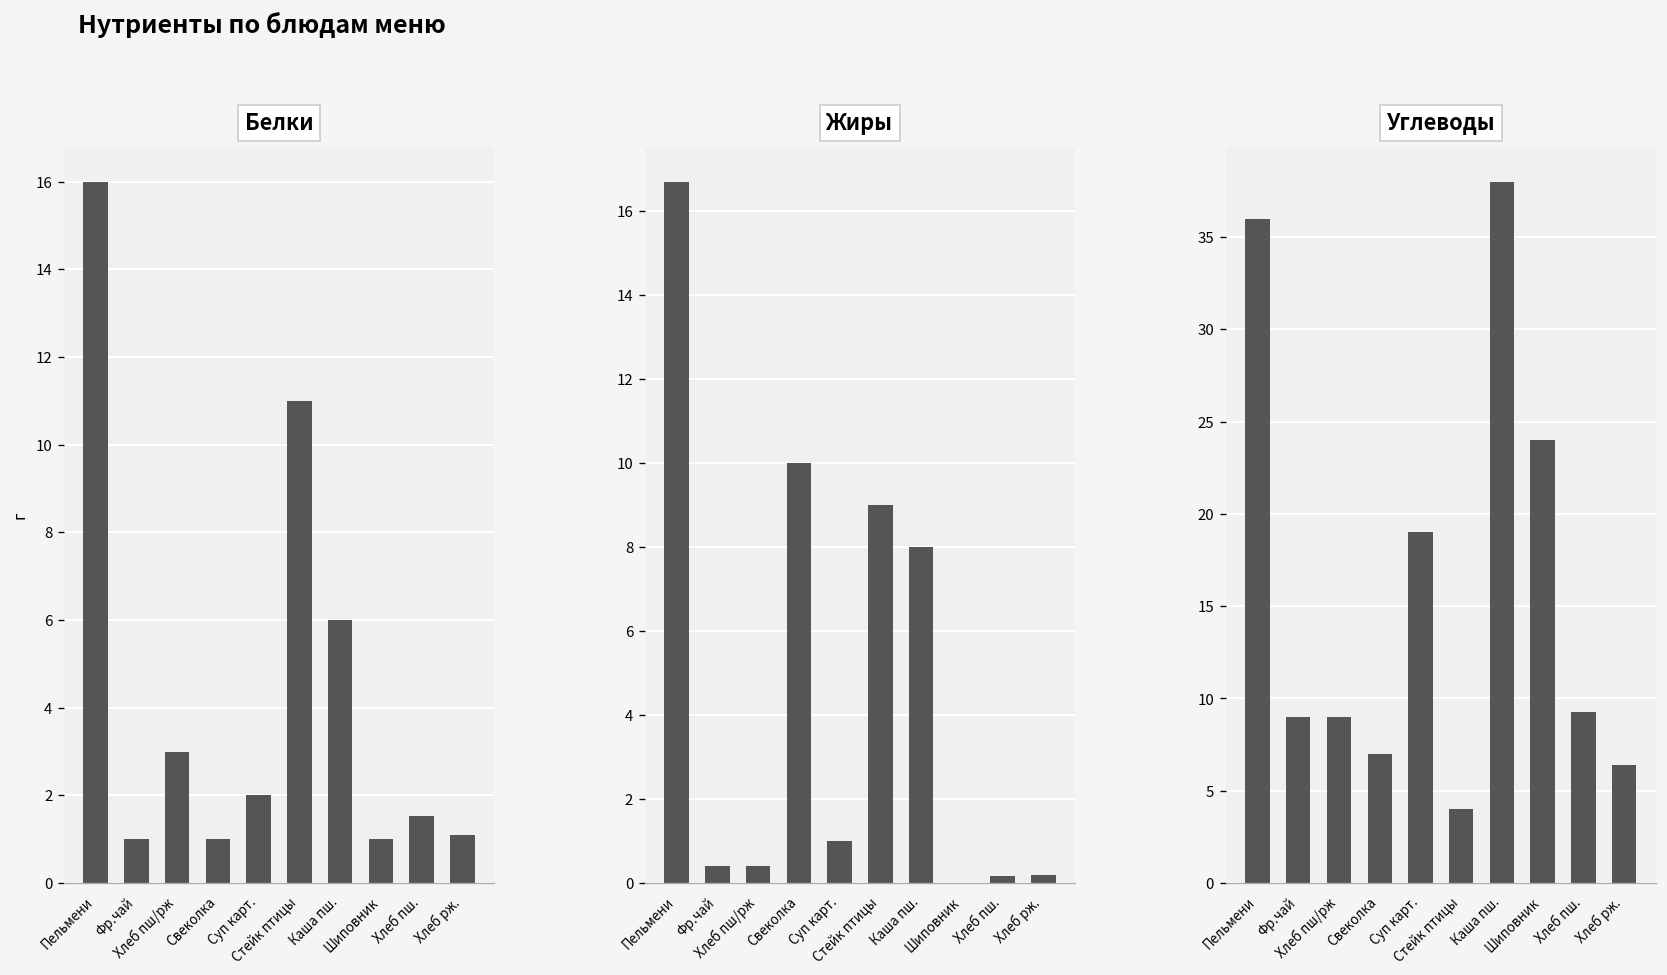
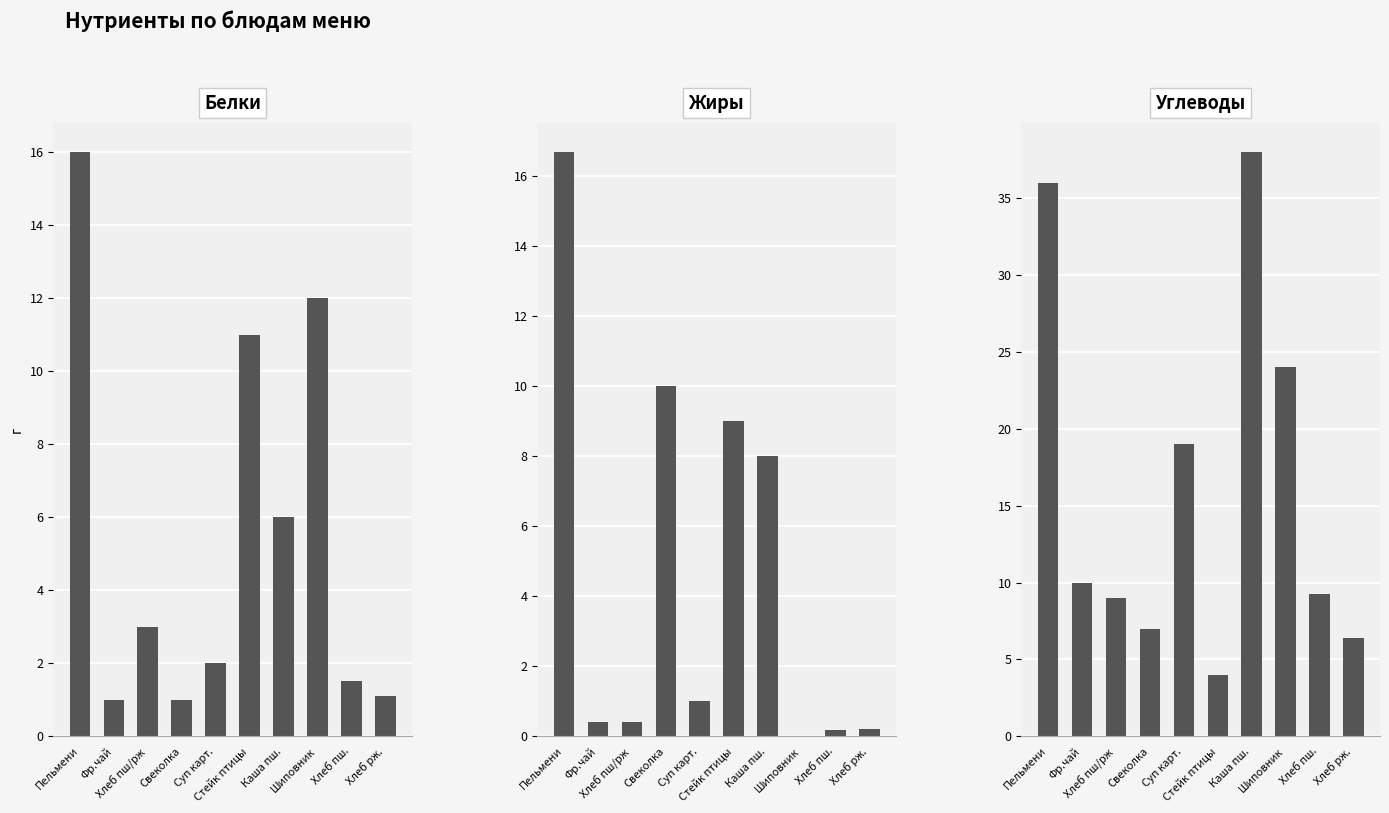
  {
    "Белки": {
      "Пельмени": 16,
      "Фр.чай": 1,
      "Хлеб пш/рж": 3,
      "Свеколка": 1,
      "Суп карт.": 2,
      "Стейк птицы": 11,
      "Каша пш.": 6,
-     "Шиповник": 1,
+     "Шиповник": 12,
      "Хлеб пш.": 1.5,
      "Хлеб рж.": 1.1
    },
    "Жиры": {
      "Пельмени": 16.7,
      "Фр.чай": 0.4,
      "Хлеб пш/рж": 0.4,
      "Свеколка": 10.0,
      "Суп карт.": 1.0,
      "Стейк птицы": 9.0,
      "Каша пш.": 8.0,
      "Шиповник": 0.0,
      "Хлеб пш.": 0.2,
      "Хлеб рж.": 0.2
    },
    "Углеводы": {
      "Пельмени": 36,
-     "Фр.чай": 9,
+     "Фр.чай": 10,
      "Хлеб пш/рж": 9,
      "Свеколка": 7,
      "Суп карт.": 19,
      "Стейк птицы": 4,
      "Каша пш.": 38,
      "Шиповник": 24,
      "Хлеб пш.": 9.3,
      "Хлеб рж.": 6.4
    }
  }
